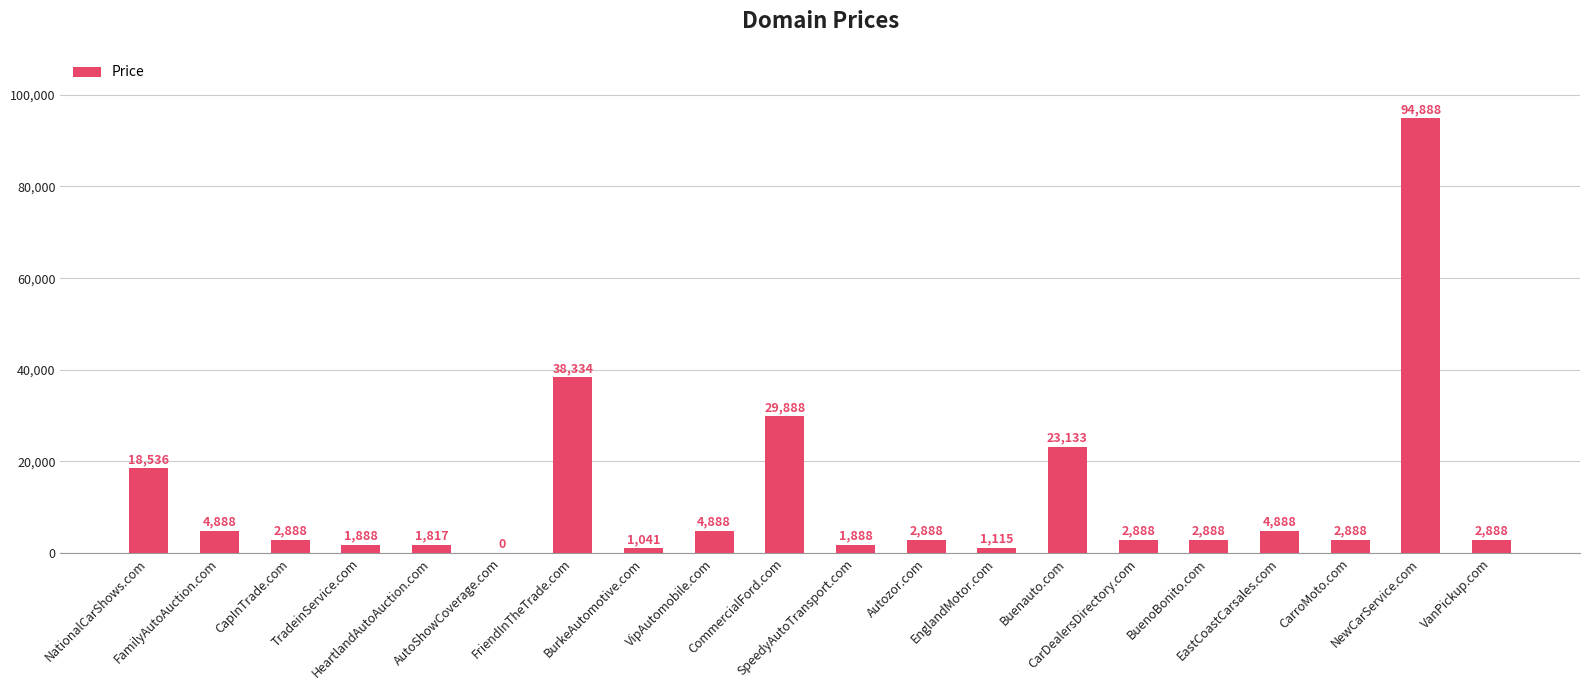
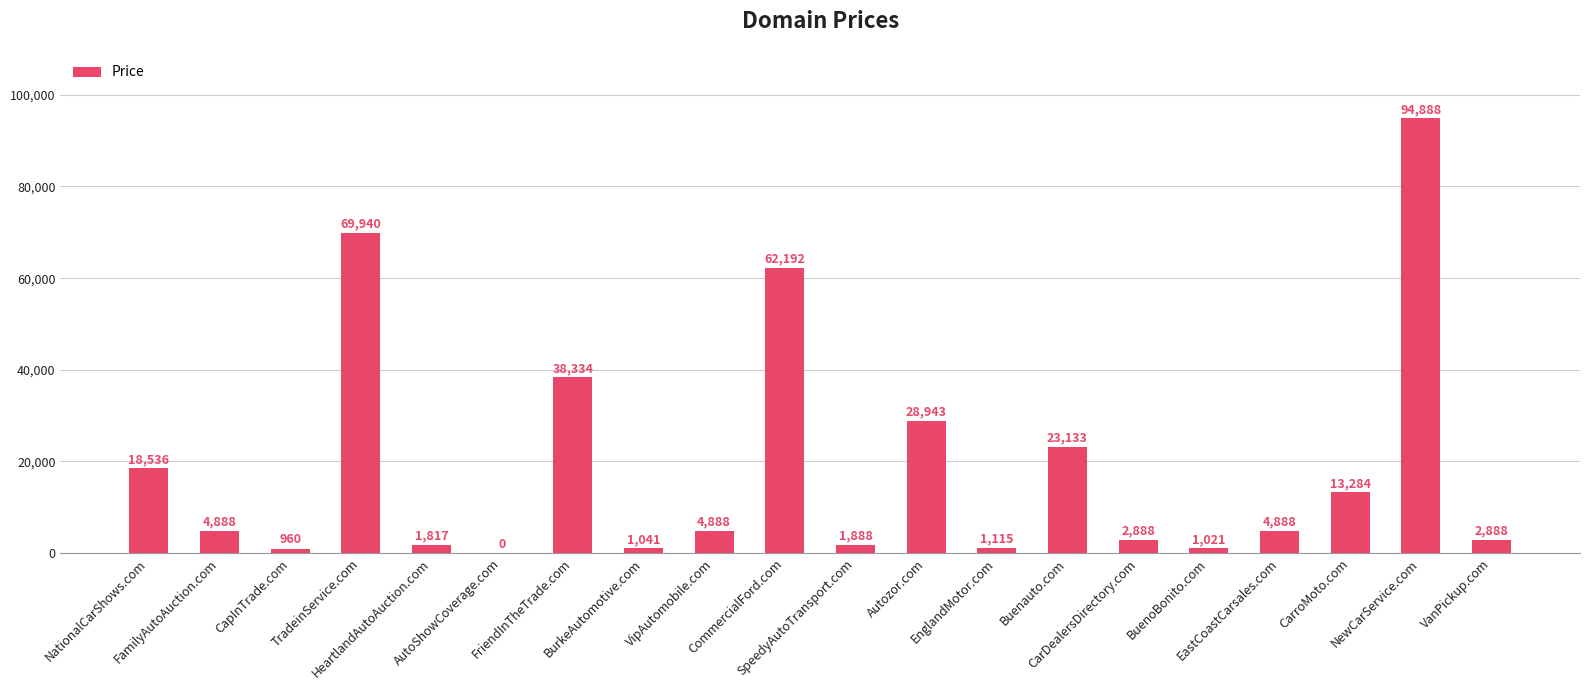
  {
    "NationalCarShows.com": "18,536",
    "FamilyAutoAuction.com": "4,888",
-   "CapInTrade.com": "2,888",
-   "TradeinService.com": "1,888",
+   "CapInTrade.com": "960",
+   "TradeinService.com": "69,940",
    "HeartlandAutoAuction.com": "1,817",
    "AutoShowCoverage.com": "0",
    "FriendInTheTrade.com": "38,334",
    "BurkeAutomotive.com": "1,041",
    "VipAutomobile.com": "4,888",
-   "CommercialFord.com": "29,888",
+   "CommercialFord.com": "62,192",
    "SpeedyAutoTransport.com": "1,888",
-   "Autozor.com": "2,888",
+   "Autozor.com": "28,943",
    "EnglandMotor.com": "1,115",
    "Buenauto.com": "23,133",
    "CarDealersDirectory.com": "2,888",
-   "BuenoBonito.com": "2,888",
+   "BuenoBonito.com": "1,021",
    "EastCoastCarsales.com": "4,888",
-   "CarroMoto.com": "2,888",
+   "CarroMoto.com": "13,284",
    "NewCarService.com": "94,888",
    "VanPickup.com": "2,888"
  }
